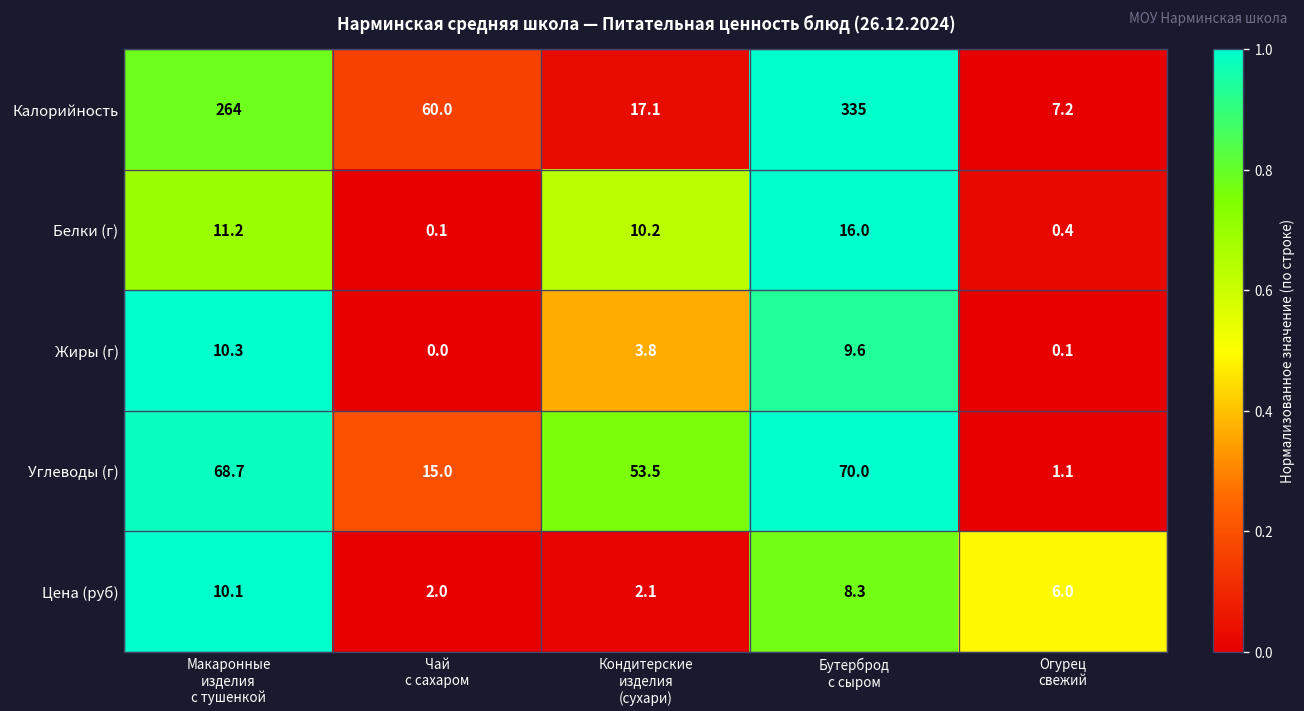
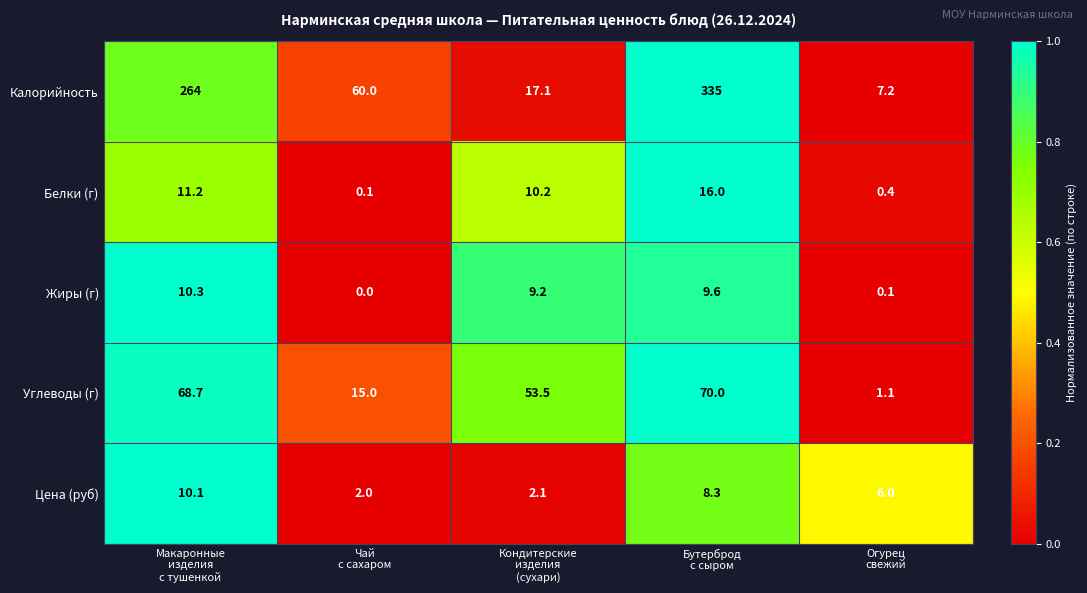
  {
    "Калорийность": {
      "Макаронные изделия с тушенкой": 264,
      "Чай с сахаром": 60.0,
      "Кондитерские изделия (сухари)": 17.1,
      "Бутерброд с сыром": 335,
      "Огурец свежий": 7.2
    },
    "Белки (г)": {
      "Макаронные изделия с тушенкой": 11.2,
      "Чай с сахаром": 0.1,
      "Кондитерские изделия (сухари)": 10.2,
      "Бутерброд с сыром": 16.0,
      "Огурец свежий": 0.4
    },
    "Жиры (г)": {
      "Макаронные изделия с тушенкой": 10.3,
      "Чай с сахаром": 0.0,
-     "Кондитерские изделия (сухари)": 3.8,
+     "Кондитерские изделия (сухари)": 9.2,
      "Бутерброд с сыром": 9.6,
      "Огурец свежий": 0.1
    },
    "Углеводы (г)": {
      "Макаронные изделия с тушенкой": 68.7,
      "Чай с сахаром": 15.0,
      "Кондитерские изделия (сухари)": 53.5,
      "Бутерброд с сыром": 70.0,
      "Огурец свежий": 1.1
    },
    "Цена (руб)": {
      "Макаронные изделия с тушенкой": 10.1,
      "Чай с сахаром": 2.0,
      "Кондитерские изделия (сухари)": 2.1,
      "Бутерброд с сыром": 8.3,
      "Огурец свежий": 6.0
    }
  }
